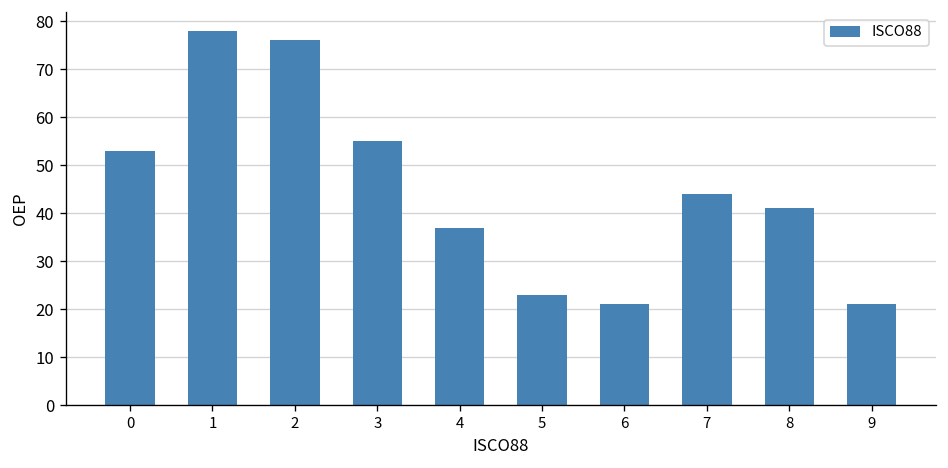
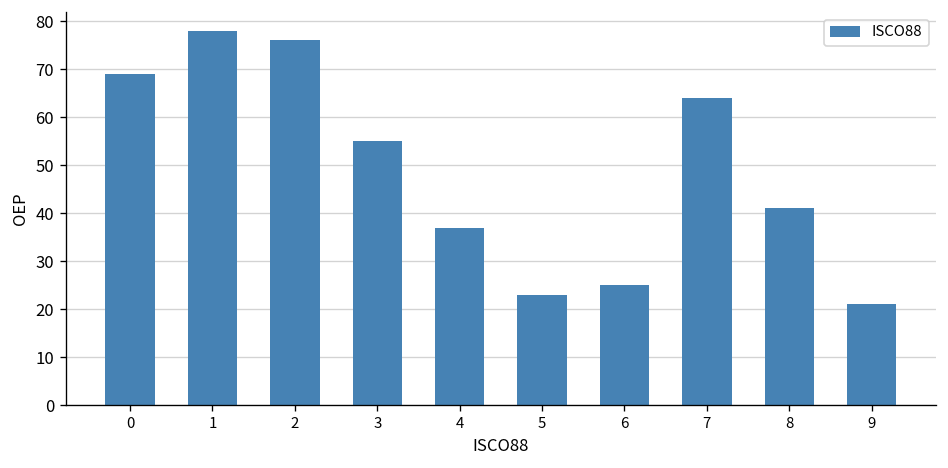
  {
-   "0": 53,
+   "0": 69,
    "1": 78,
    "2": 76,
    "3": 55,
    "4": 37,
    "5": 23,
-   "6": 21,
-   "7": 44,
+   "6": 25,
+   "7": 64,
    "8": 41,
    "9": 21
  }
